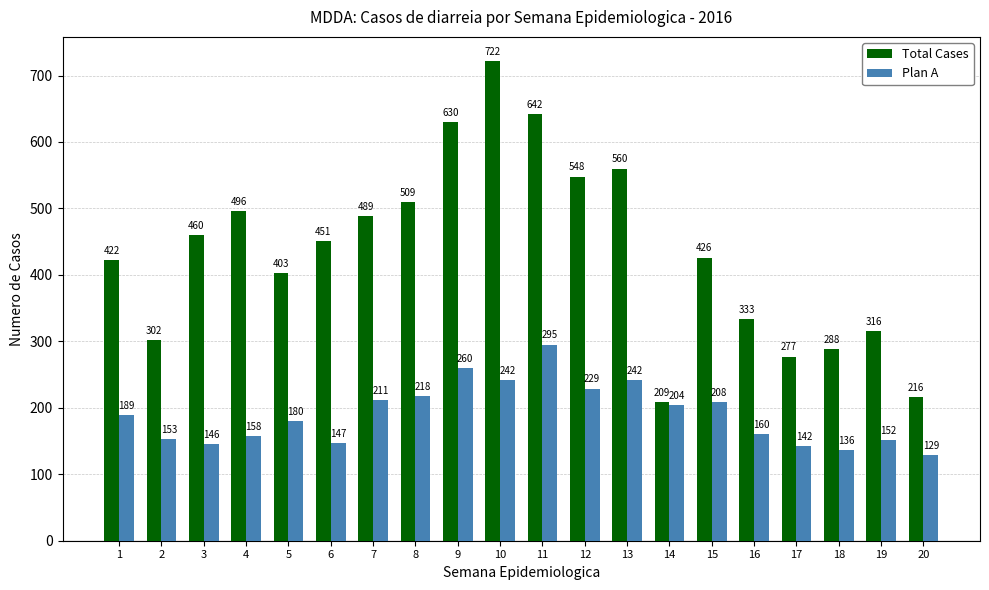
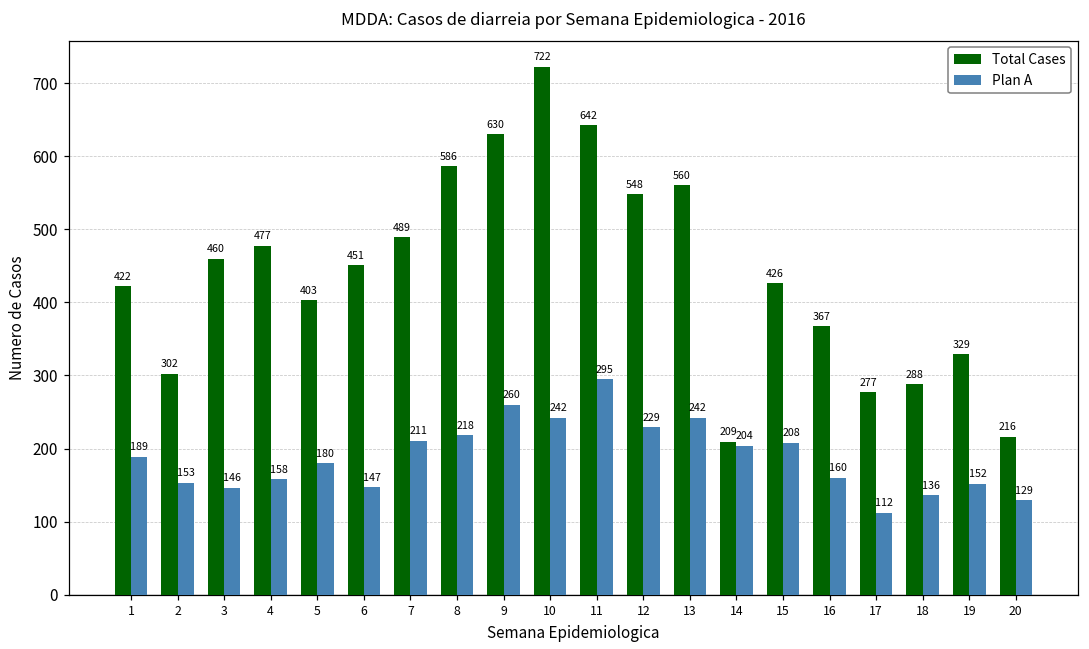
  {
    "Total Cases": {
      "1": 422,
      "2": 302,
      "3": 460,
-     "4": 496,
+     "4": 477,
      "5": 403,
      "6": 451,
      "7": 489,
-     "8": 509,
+     "8": 586,
      "9": 630,
      "10": 722,
      "11": 642,
      "12": 548,
      "13": 560,
      "14": 209,
      "15": 426,
-     "16": 333,
+     "16": 367,
      "17": 277,
      "18": 288,
-     "19": 316,
+     "19": 329,
      "20": 216
    },
    "Plan A": {
      "1": 189,
      "2": 153,
      "3": 146,
      "4": 158,
      "5": 180,
      "6": 147,
      "7": 211,
      "8": 218,
      "9": 260,
      "10": 242,
      "11": 295,
      "12": 229,
      "13": 242,
      "14": 204,
      "15": 208,
      "16": 160,
-     "17": 142,
+     "17": 112,
      "18": 136,
      "19": 152,
      "20": 129
    }
  }
